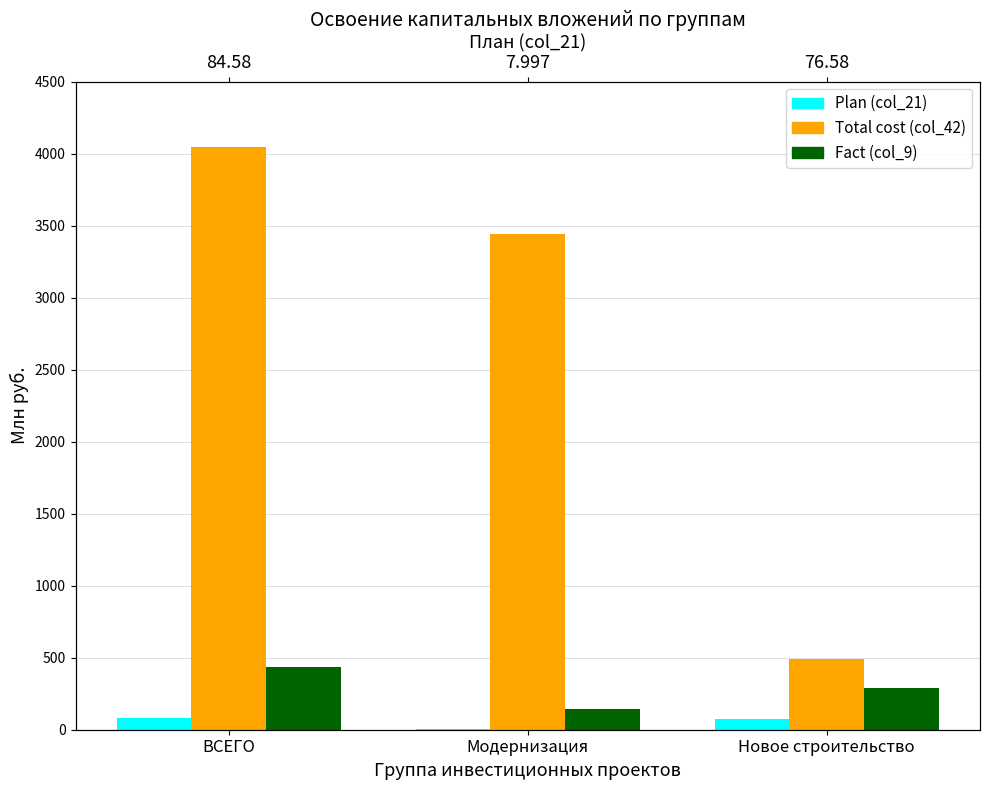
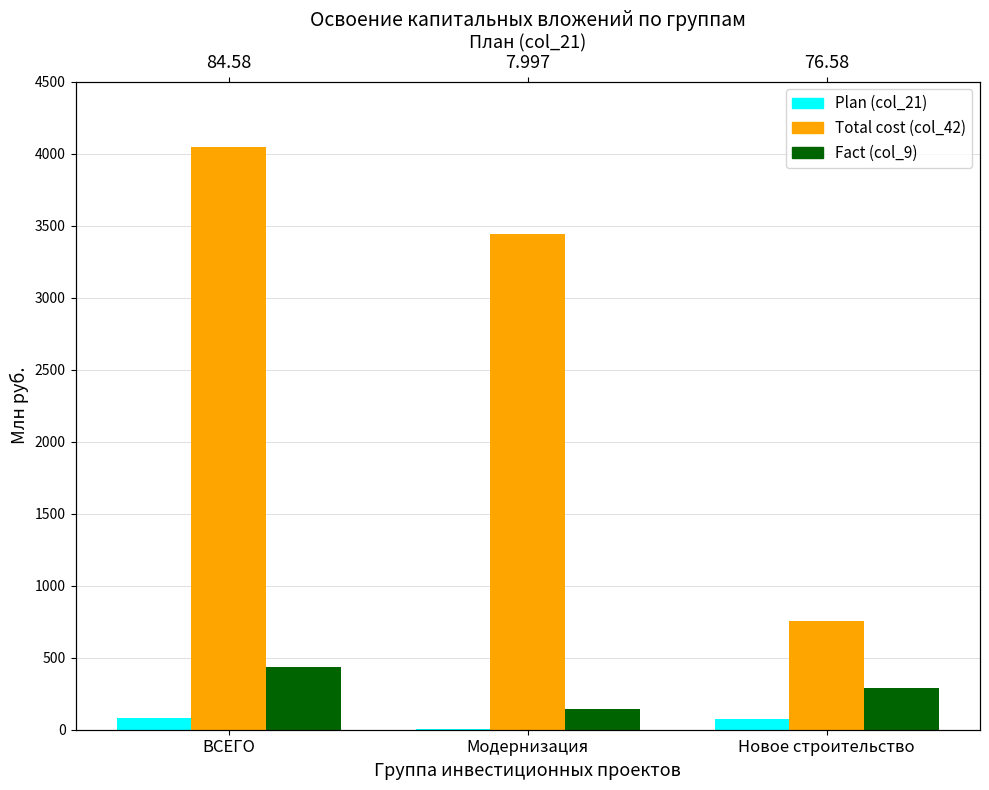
  {
    "Total cost (col_42)": {
      "ВСЕГО": 4050,
      "Модернизация": 3440,
-     "Новое строительство": 490
+     "Новое строительство": 760
    }
  }
